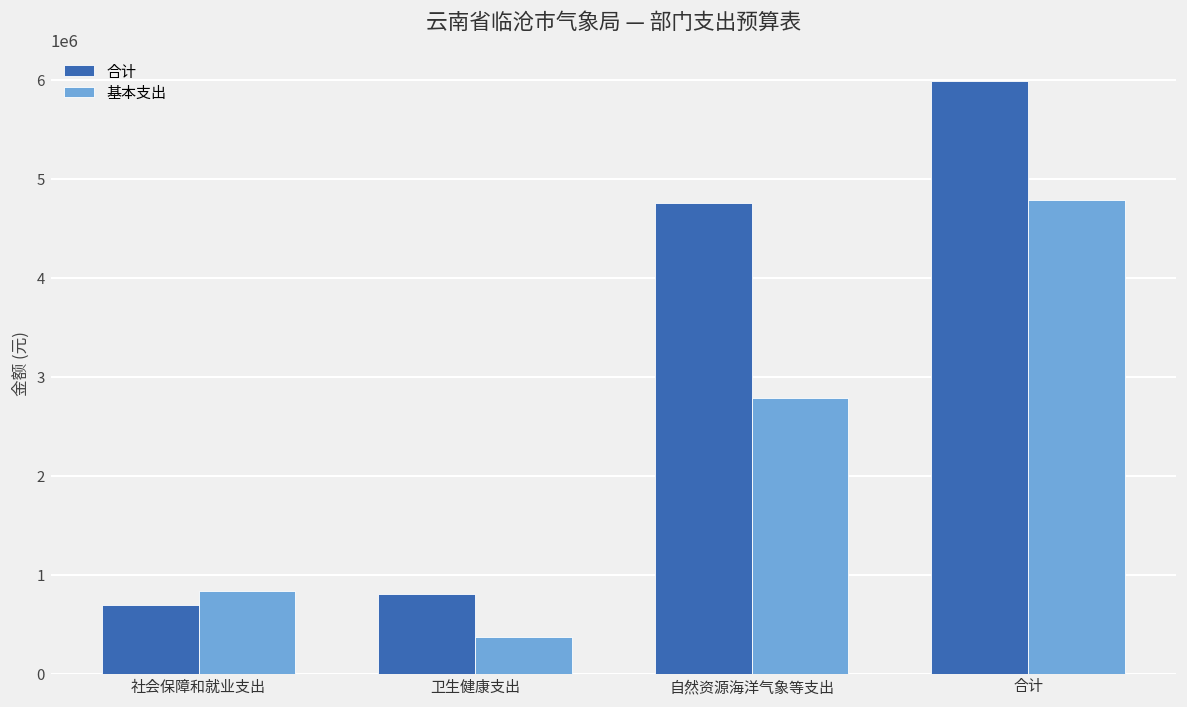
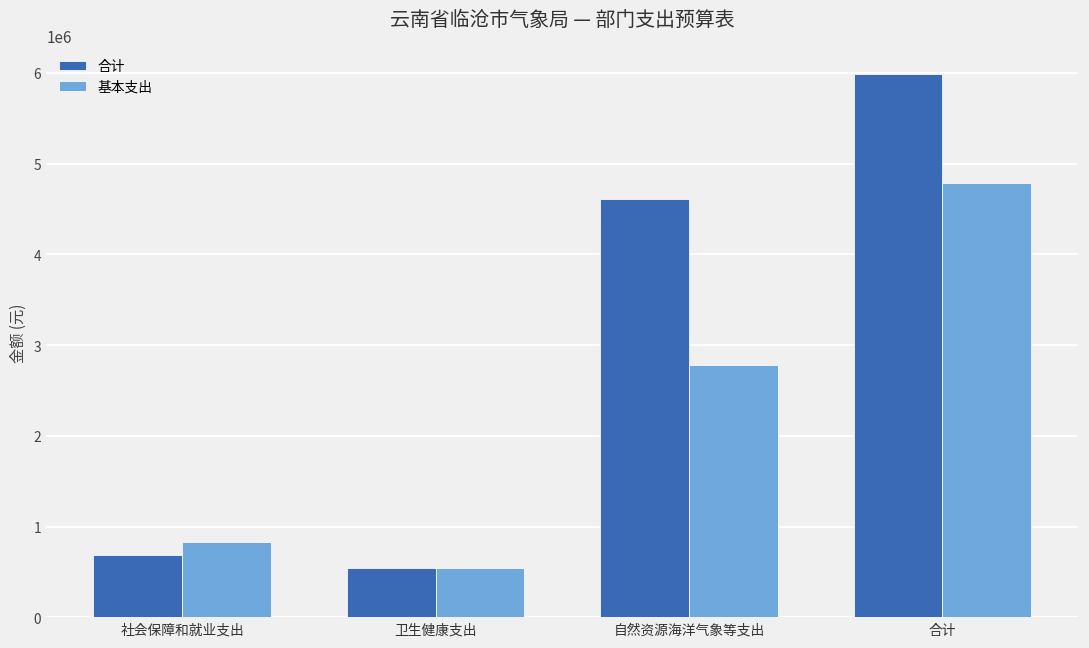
  {
    "合计": {
      "社会保障和就业支出": 700000,
-     "卫生健康支出": 800000,
-     "自然资源海洋气象等支出": 4700000,
+     "卫生健康支出": 500000,
+     "自然资源海洋气象等支出": 4600000,
      "合计": 6000000
    },
    "基本支出": {
      "社会保障和就业支出": 800000,
-     "卫生健康支出": 400000,
+     "卫生健康支出": 500000,
      "自然资源海洋气象等支出": 2800000,
      "合计": 4800000
    }
  }
